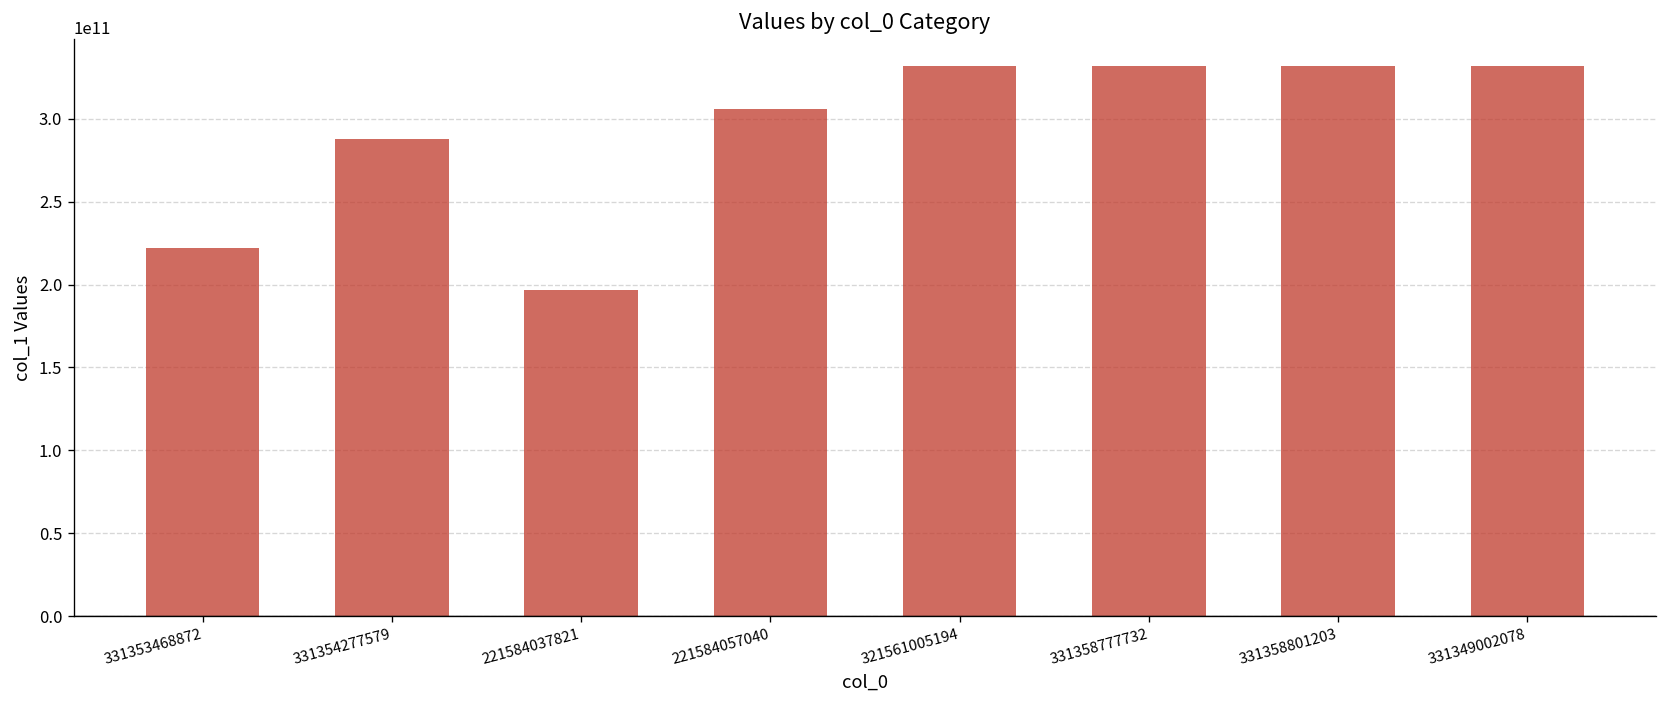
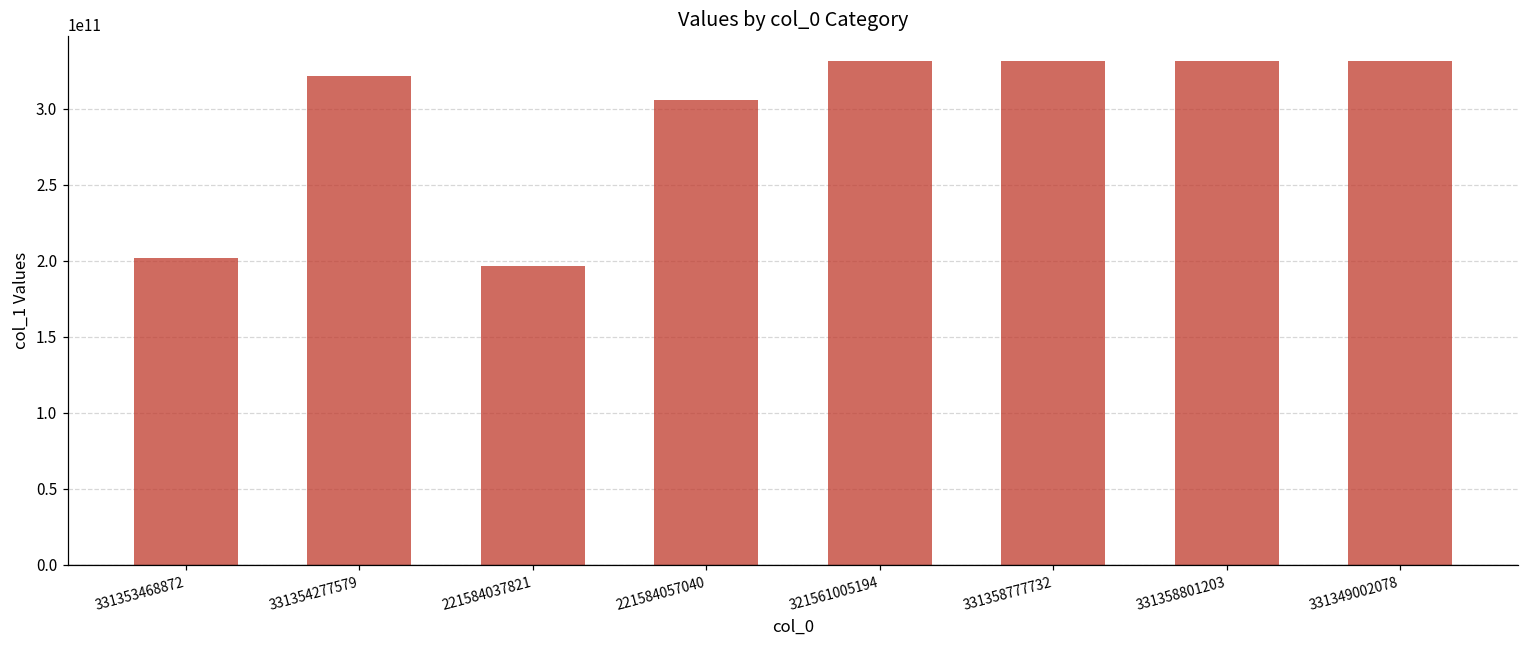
  {
-   "331353468872": 222000000000,
-   "331354277579": 288000000000,
+   "331353468872": 202000000000,
+   "331354277579": 322000000000,
    "221584037821": 197000000000,
    "221584057040": 306000000000,
    "321561005194": 332000000000,
    "331358777732": 332000000000,
    "331358801203": 332000000000,
    "331349002078": 332000000000
  }
